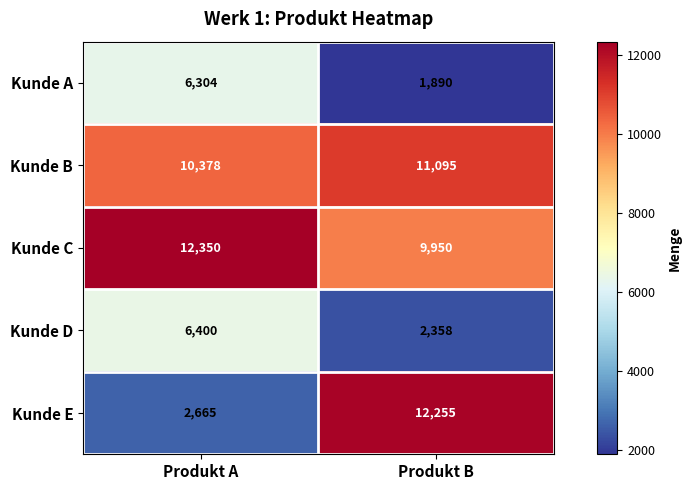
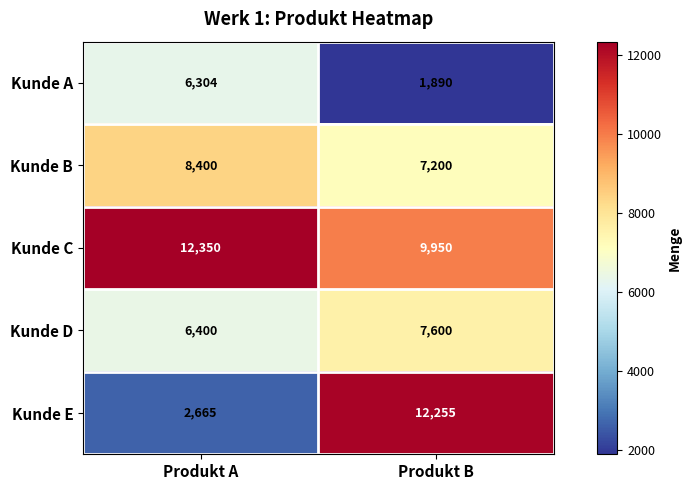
  {
    "Kunde A": {
      "Produkt A": "6,304",
      "Produkt B": "1,890"
    },
    "Kunde B": {
-     "Produkt A": "10,378",
-     "Produkt B": "11,095"
+     "Produkt A": "8,400",
+     "Produkt B": "7,200"
    },
    "Kunde C": {
      "Produkt A": "12,350",
      "Produkt B": "9,950"
    },
    "Kunde D": {
      "Produkt A": "6,400",
-     "Produkt B": "2,358"
+     "Produkt B": "7,600"
    },
    "Kunde E": {
      "Produkt A": "2,665",
      "Produkt B": "12,255"
    }
  }
